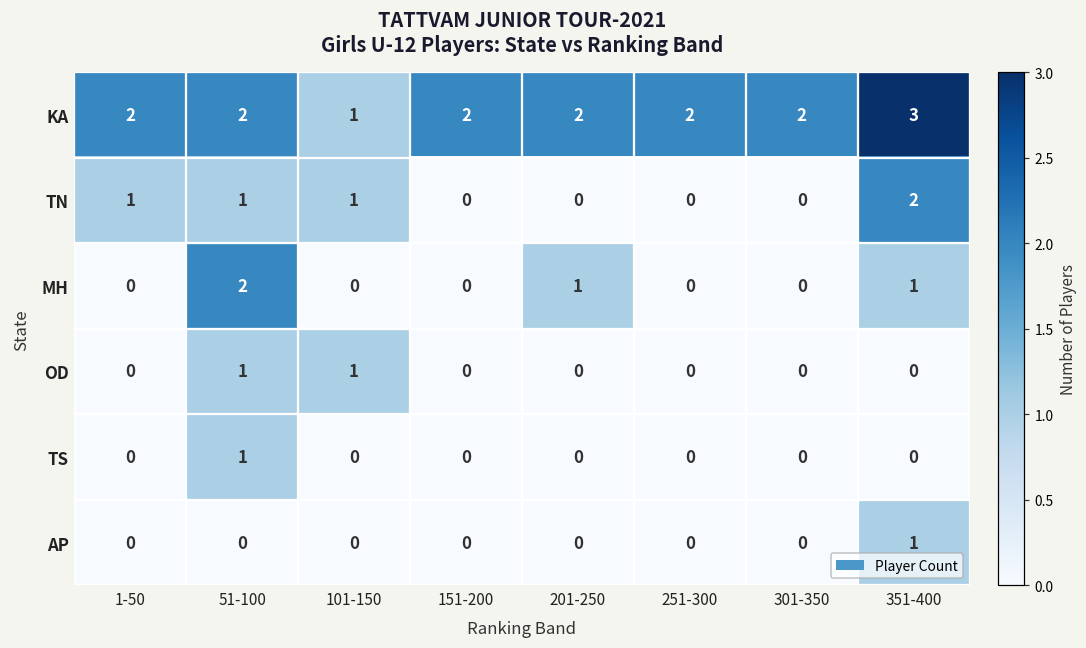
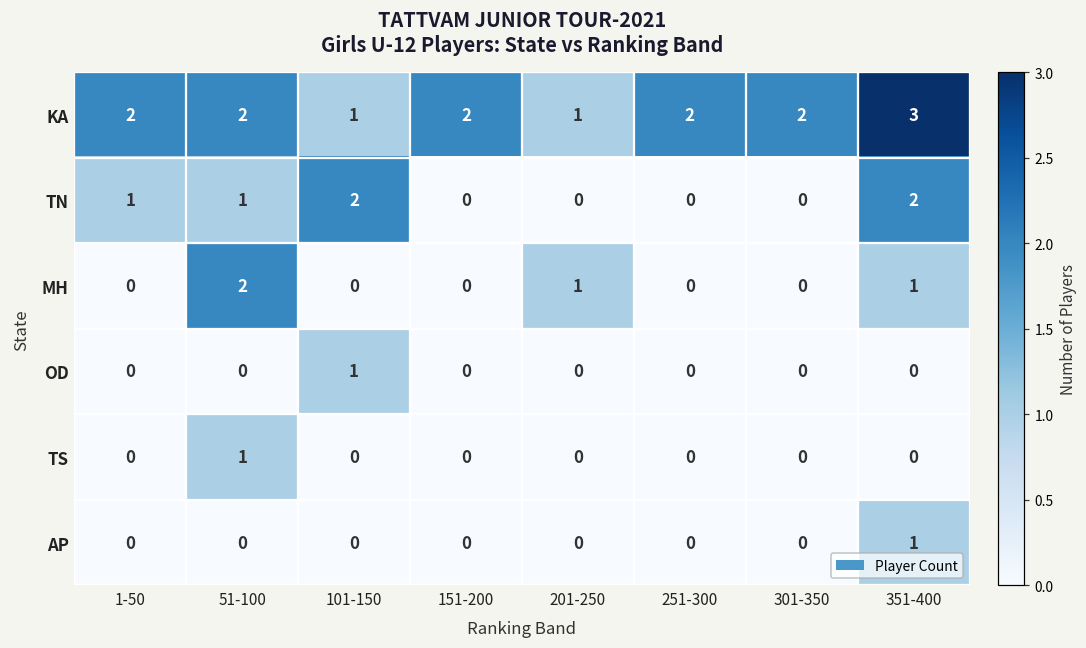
  {
    "KA": {
      "1-50": 2,
      "51-100": 2,
      "101-150": 1,
      "151-200": 2,
-     "201-250": 2,
+     "201-250": 1,
      "251-300": 2,
      "301-350": 2,
      "351-400": 3
    },
    "TN": {
      "1-50": 1,
      "51-100": 1,
-     "101-150": 1,
+     "101-150": 2,
      "151-200": 0,
      "201-250": 0,
      "251-300": 0,
      "301-350": 0,
      "351-400": 2
    },
    "MH": {
      "1-50": 0,
      "51-100": 2,
      "101-150": 0,
      "151-200": 0,
      "201-250": 1,
      "251-300": 0,
      "301-350": 0,
      "351-400": 1
    },
    "OD": {
      "1-50": 0,
-     "51-100": 1,
+     "51-100": 0,
      "101-150": 1,
      "151-200": 0,
      "201-250": 0,
      "251-300": 0,
      "301-350": 0,
      "351-400": 0
    },
    "TS": {
      "1-50": 0,
      "51-100": 1,
      "101-150": 0,
      "151-200": 0,
      "201-250": 0,
      "251-300": 0,
      "301-350": 0,
      "351-400": 0
    },
    "AP": {
      "1-50": 0,
      "51-100": 0,
      "101-150": 0,
      "151-200": 0,
      "201-250": 0,
      "251-300": 0,
      "301-350": 0,
      "351-400": 1
    }
  }
